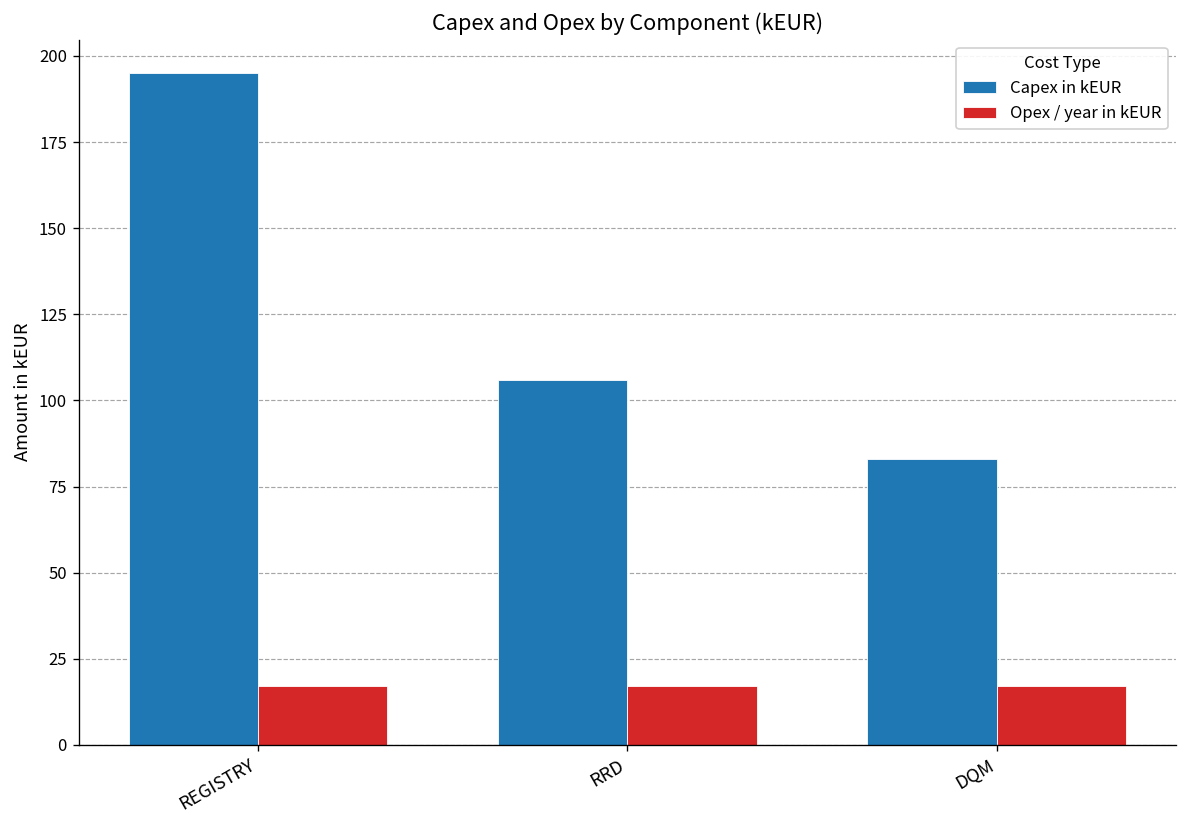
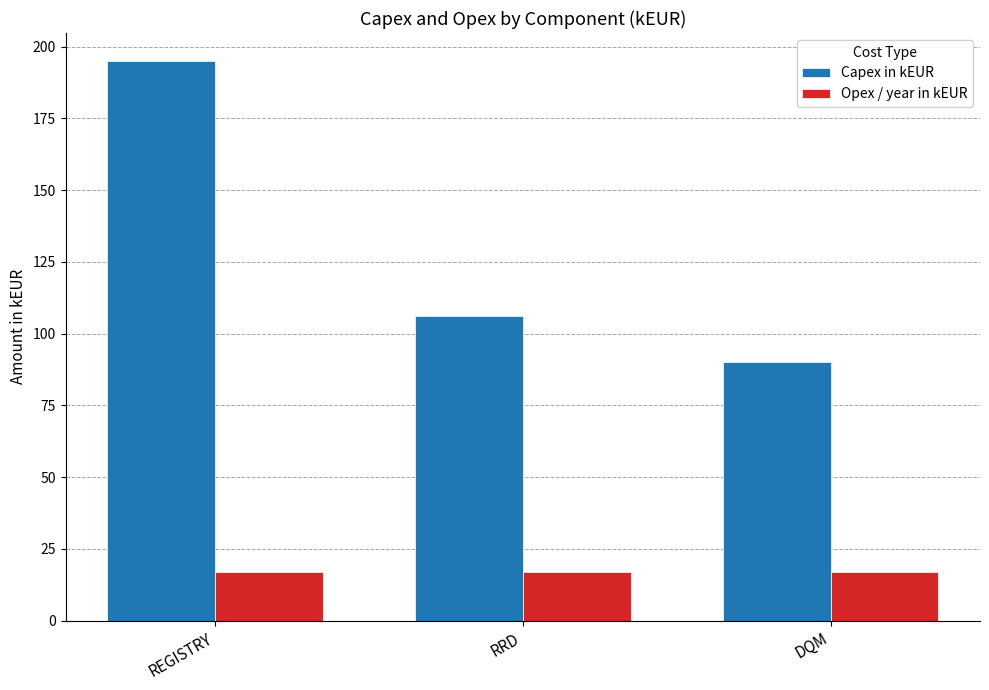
  {
    "Capex in kEUR": {
      "REGISTRY": 195,
      "RRD": 106,
-     "DQM": 83
+     "DQM": 90
    },
    "Opex / year in kEUR": {
      "REGISTRY": 17,
      "RRD": 17,
      "DQM": 17
    }
  }
